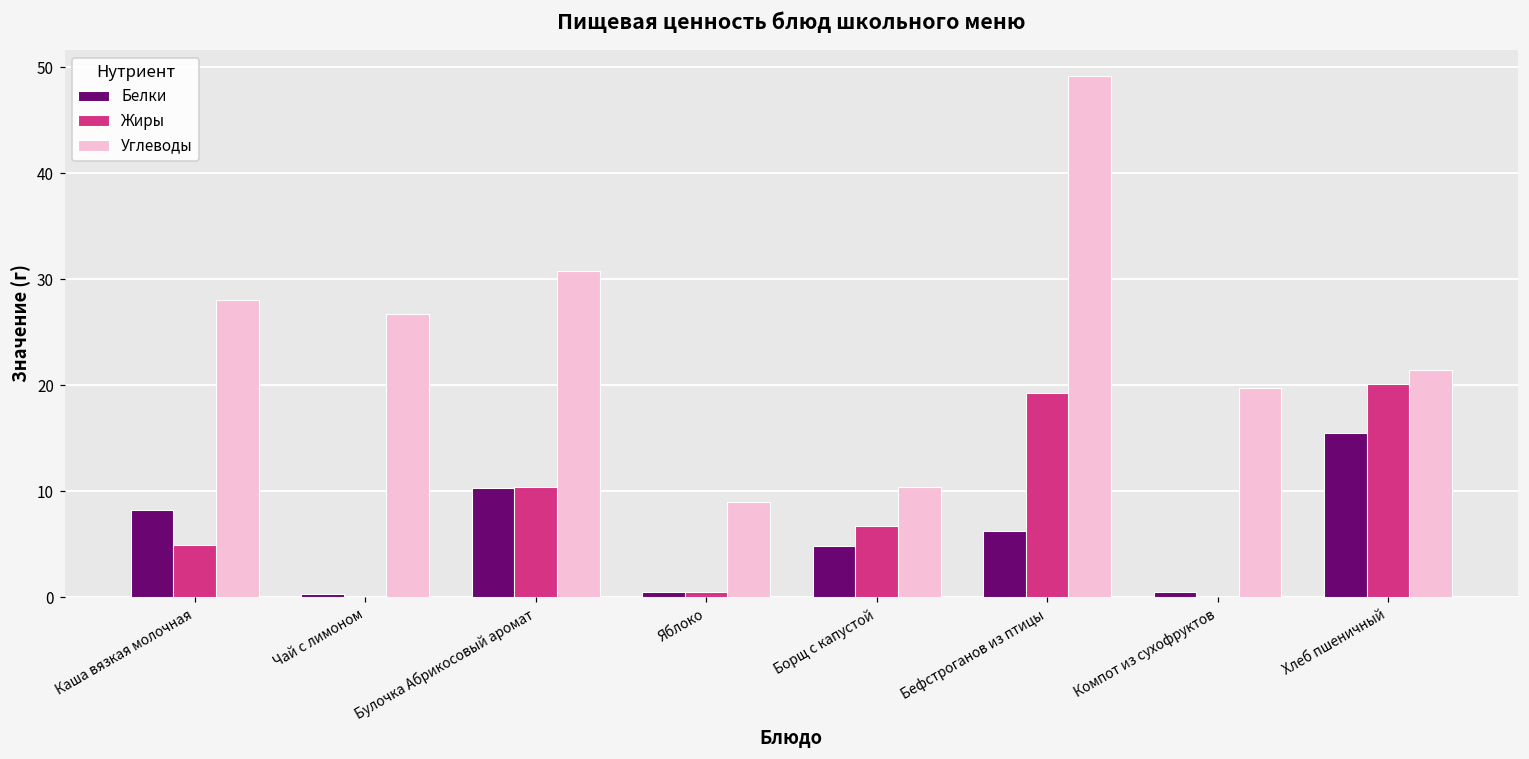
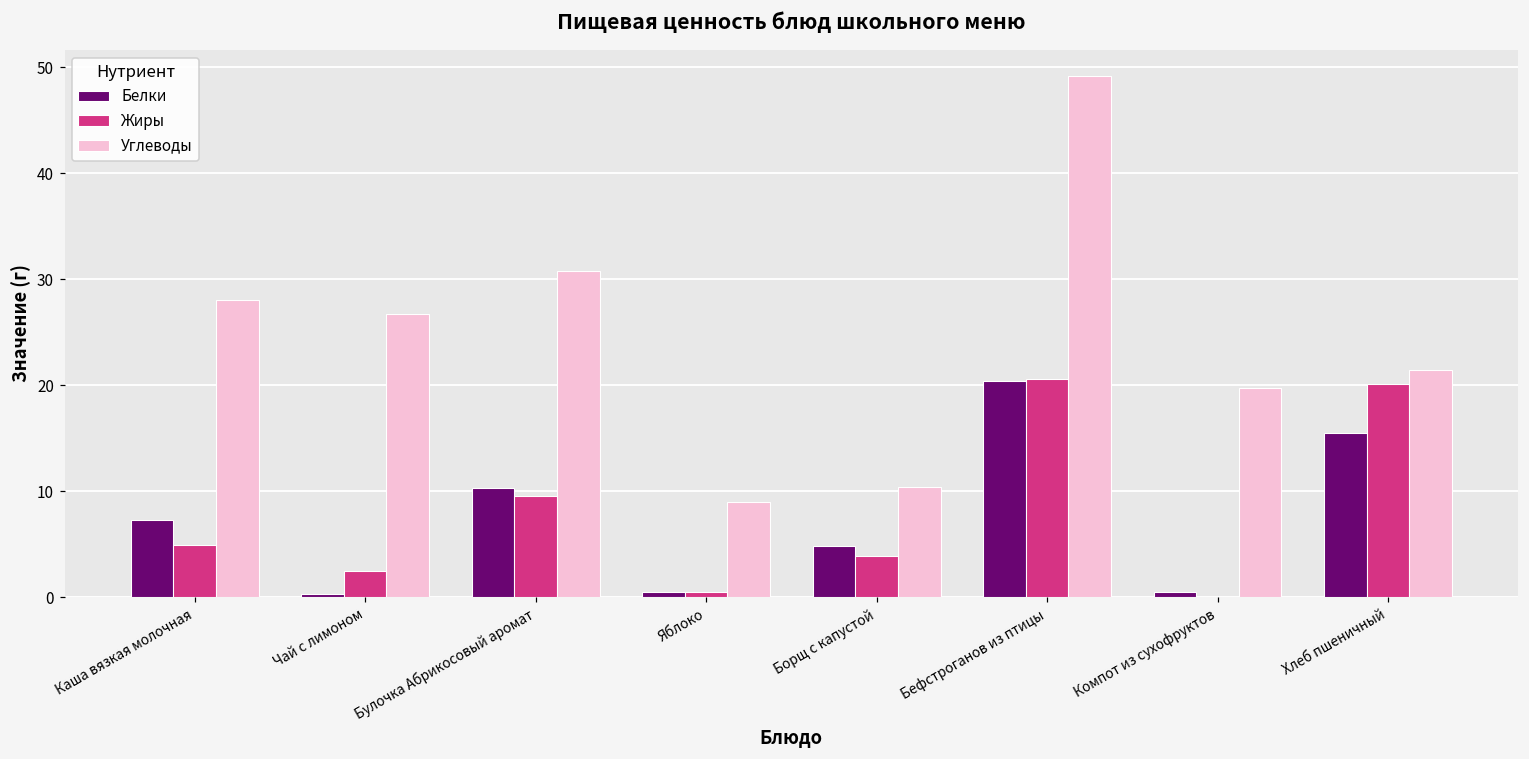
  {
    "Белки": {
-     "Каша вязкая молочная": 8,
+     "Каша вязкая молочная": 7,
      "Чай с лимоном": 0,
      "Булочка Абрикосовый аромат": 10,
      "Яблоко": 1,
      "Борщ с капустой": 5,
-     "Бефстроганов из птицы": 6,
+     "Бефстроганов из птицы": 20,
      "Компот из сухофруктов": 0,
      "Хлеб пшеничный": 15
    },
    "Жиры": {
      "Каша вязкая молочная": 5,
-     "Чай с лимоном": 0,
-     "Булочка Абрикосовый аромат": 10.4,
+     "Чай с лимоном": 2,
+     "Булочка Абрикосовый аромат": 9.5,
      "Яблоко": 1,
-     "Борщ с капустой": 7,
-     "Бефстроганов из птицы": 19,
+     "Борщ с капустой": 4,
+     "Бефстроганов из птицы": 21,
      "Компот из сухофруктов": 0,
      "Хлеб пшеничный": 20
    },
    "Углеводы": {
      "Каша вязкая молочная": 28,
      "Чай с лимоном": 27,
      "Булочка Абрикосовый аромат": 31,
      "Яблоко": 9,
      "Борщ с капустой": 10,
      "Бефстроганов из птицы": 49,
      "Компот из сухофруктов": 20,
      "Хлеб пшеничный": 21
    }
  }
